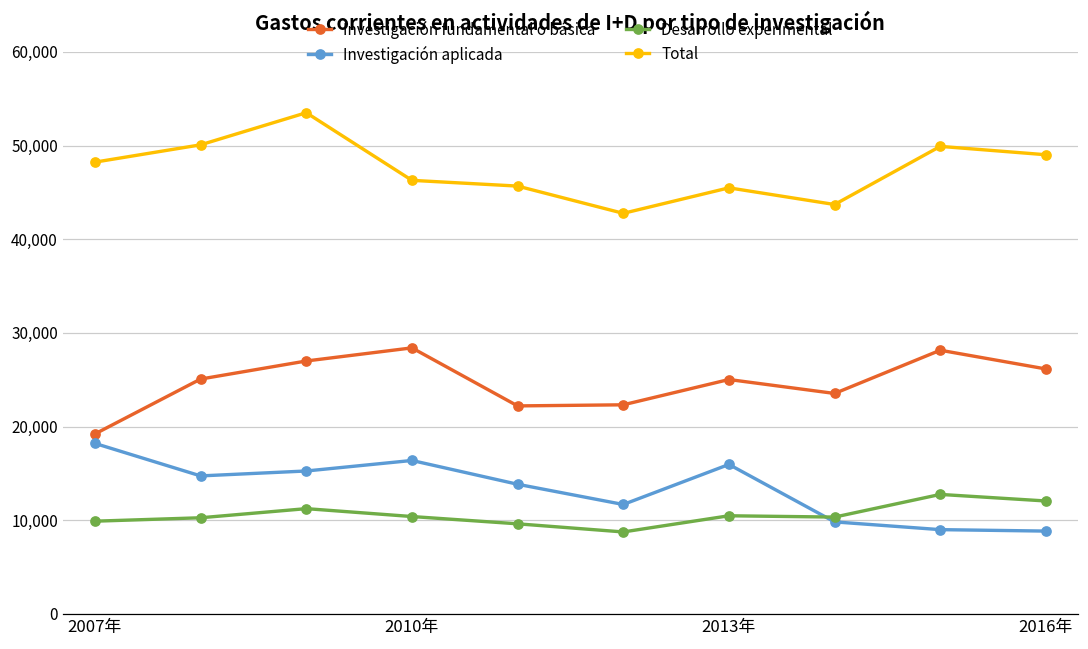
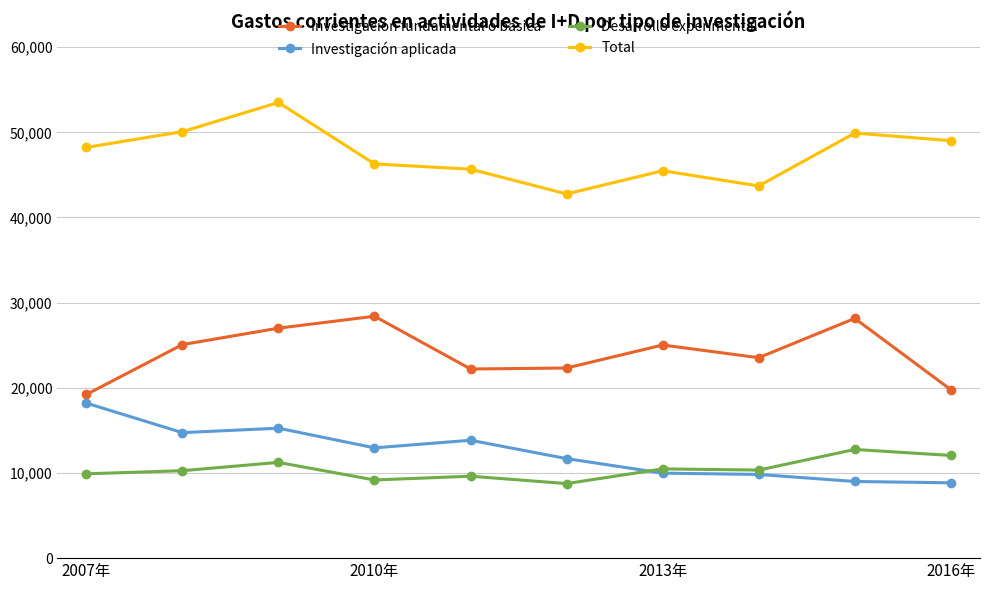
  {
    "Investigación fundamental o básica": {
      "2007年": "19,000",
      "2010年": "28,000",
      "2013年": "25,000",
-     "2016年": "26,000"
+     "2016年": "20,000"
    },
    "Investigación aplicada": {
      "2007年": "18,000",
-     "2010年": "16,000",
-     "2013年": "16,000",
+     "2010年": "13,000",
+     "2013年": "10,000",
      "2016年": "9,000"
    },
    "Desarrollo experimental": {
      "2007年": "10,000",
-     "2010年": "10,000",
+     "2010年": "9,000",
      "2013年": "10,000",
      "2016年": "12,000"
    },
    "Total": {
      "2007年": "48,000",
      "2010年": "46,000",
      "2013年": "45,000",
      "2016年": "49,000"
    }
  }
